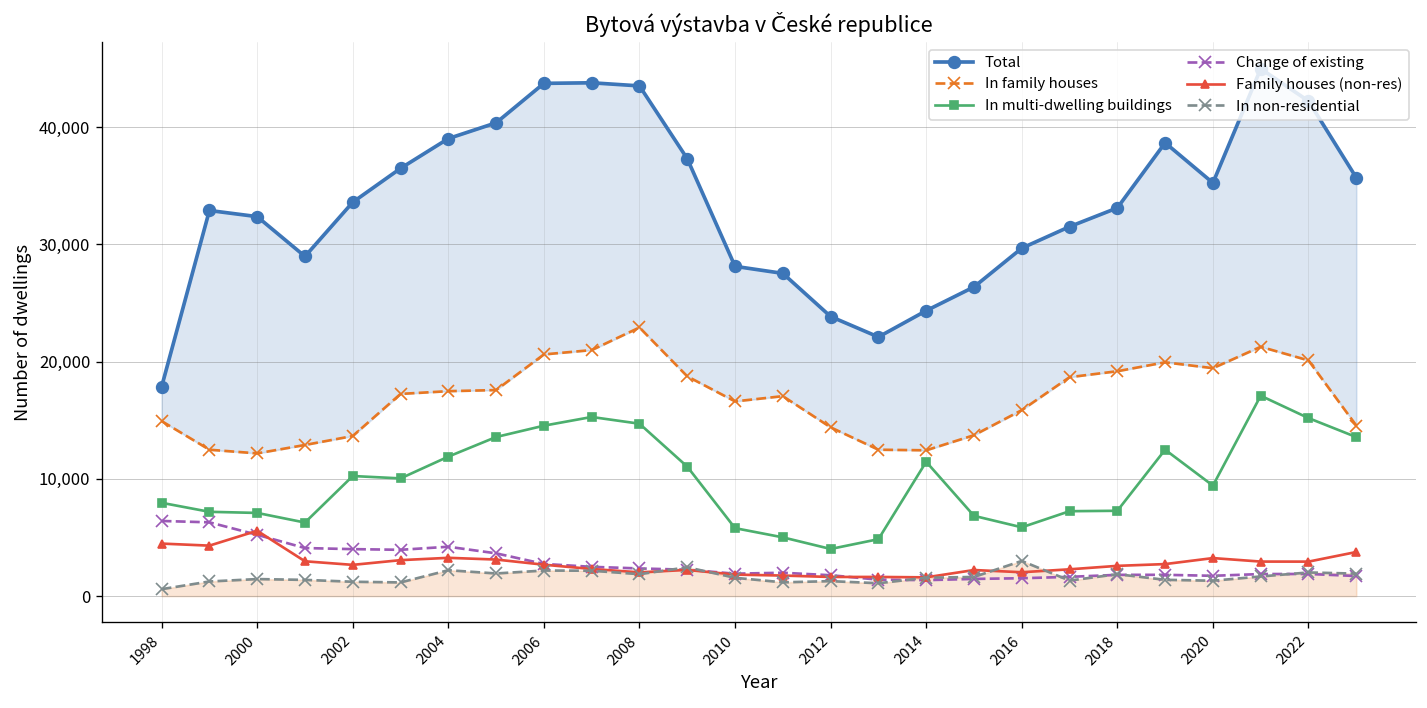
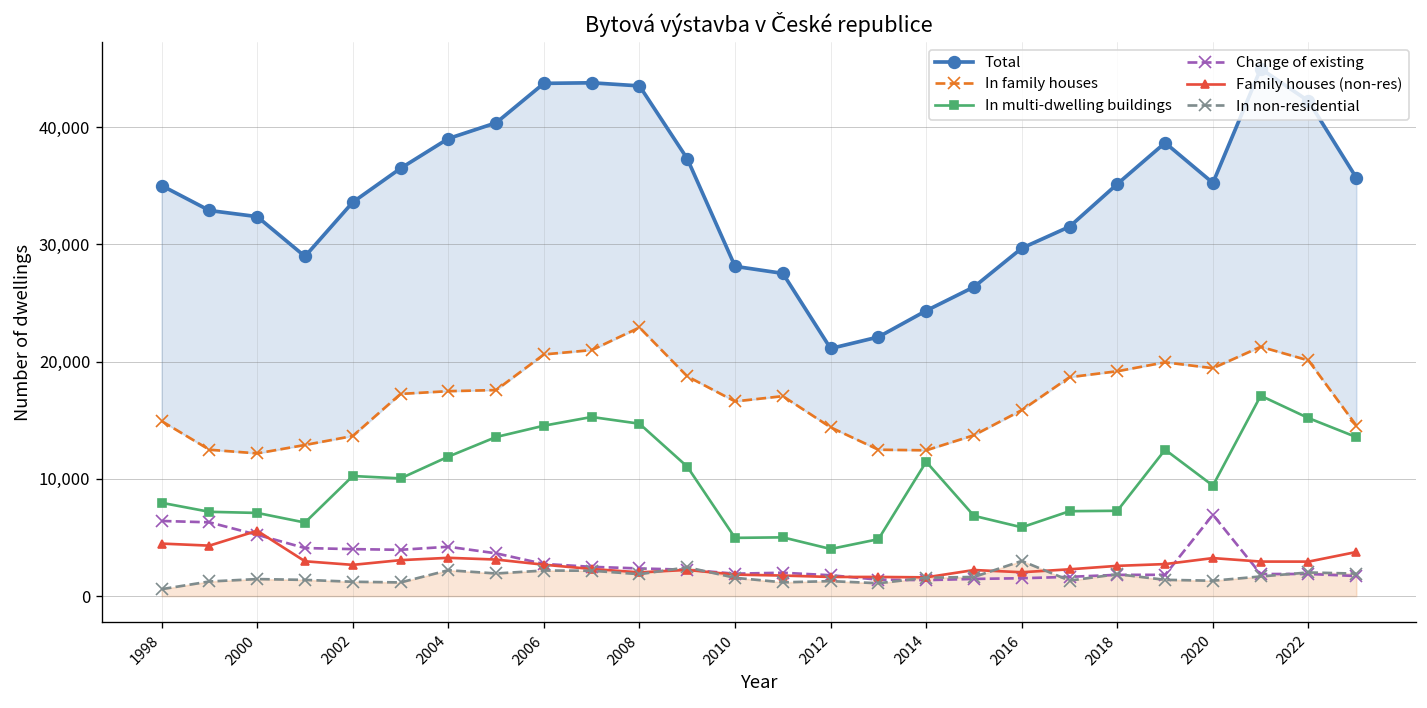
  {
    "Total": {
-     "1998": "18,000",
+     "1998": "35,000",
      "2000": "32,000",
      "2002": "34,000",
      "2004": "39,000",
      "2006": "44,000",
      "2008": "44,000",
      "2010": "28,000",
-     "2012": "24,000",
+     "2012": "21,000",
      "2014": "24,000",
      "2016": "30,000",
-     "2018": "33,000",
+     "2018": "35,000",
      "2020": "35,000"
    },
    "In multi-dwelling buildings": {
      "1998": "8,000",
      "2000": "7,000",
      "2002": "10,000",
      "2004": "12,000",
      "2006": "15,000",
      "2008": "15,000",
-     "2010": "6,000",
+     "2010": "5,000",
      "2012": "4,000",
      "2014": "11,000",
      "2016": "6,000",
      "2018": "7,000",
      "2020": "9,000",
      "2022": "15,000"
    },
    "Change of existing": {
      "1998": "6,000",
      "2000": "5,000",
      "2002": "4,000",
      "2004": "4,000",
      "2008": "2,000",
      "2016": "2,000",
-     "2020": "2,000"
+     "2020": "7,000"
    },
    "In non-residential": {
      "1998": "1,000",
      "2000": "1,000",
      "2002": "1,000",
      "2004": "2,000",
      "2006": "2,000",
      "2010": "2,000",
      "2012": "1,000",
      "2016": "3,000",
      "2020": "1,000"
    }
  }
